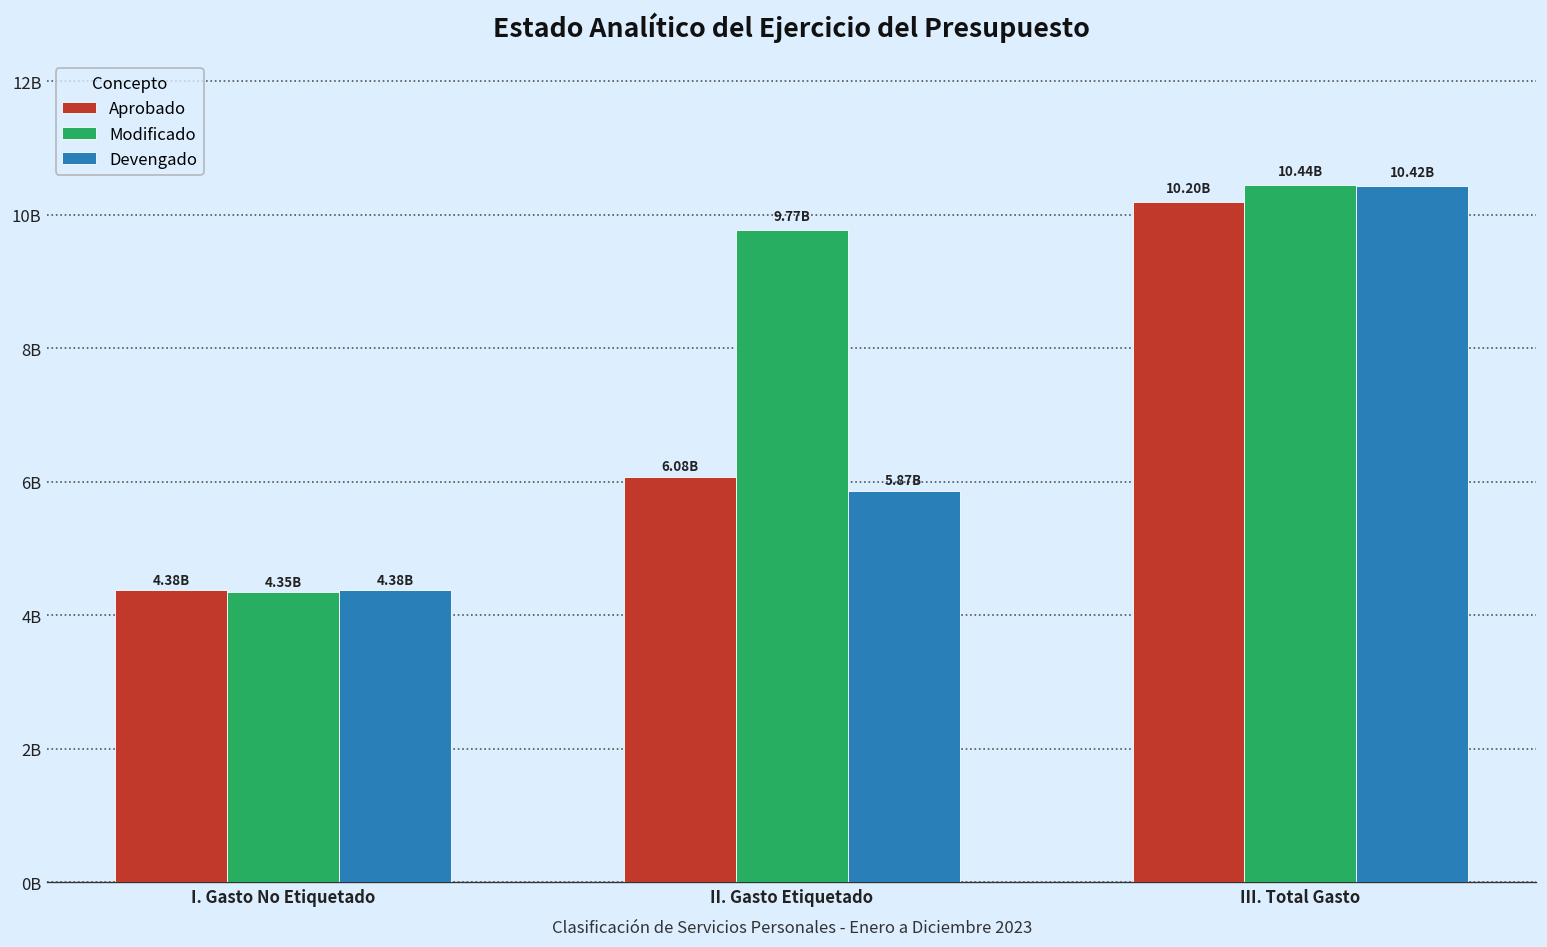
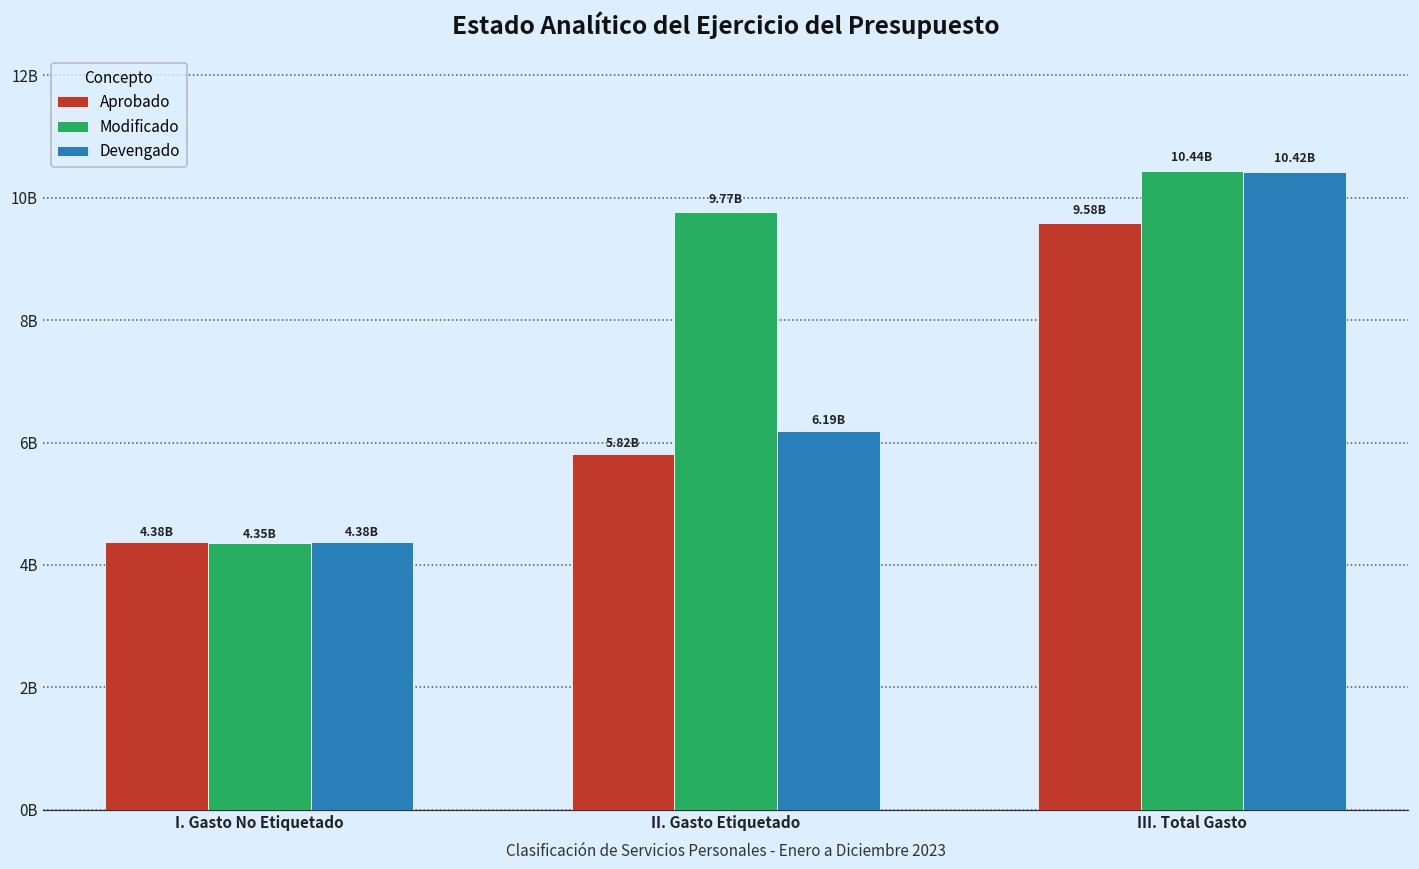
  {
    "Aprobado": {
      "I. Gasto No Etiquetado": "4.38B",
-     "II. Gasto Etiquetado": "6.08B",
-     "III. Total Gasto": "10.20B"
+     "II. Gasto Etiquetado": "5.82B",
+     "III. Total Gasto": "9.58B"
    },
    "Modificado": {
      "I. Gasto No Etiquetado": "4.35B",
      "II. Gasto Etiquetado": "9.77B",
      "III. Total Gasto": "10.44B"
    },
    "Devengado": {
      "I. Gasto No Etiquetado": "4.38B",
-     "II. Gasto Etiquetado": "5.87B",
+     "II. Gasto Etiquetado": "6.19B",
      "III. Total Gasto": "10.42B"
    }
  }
